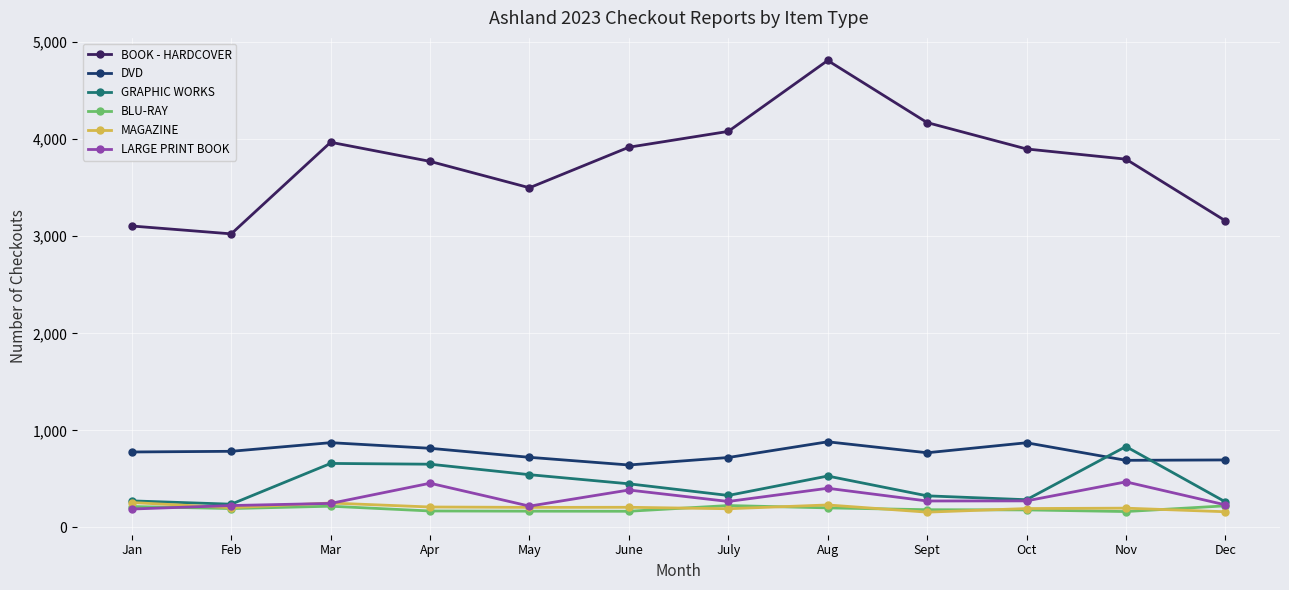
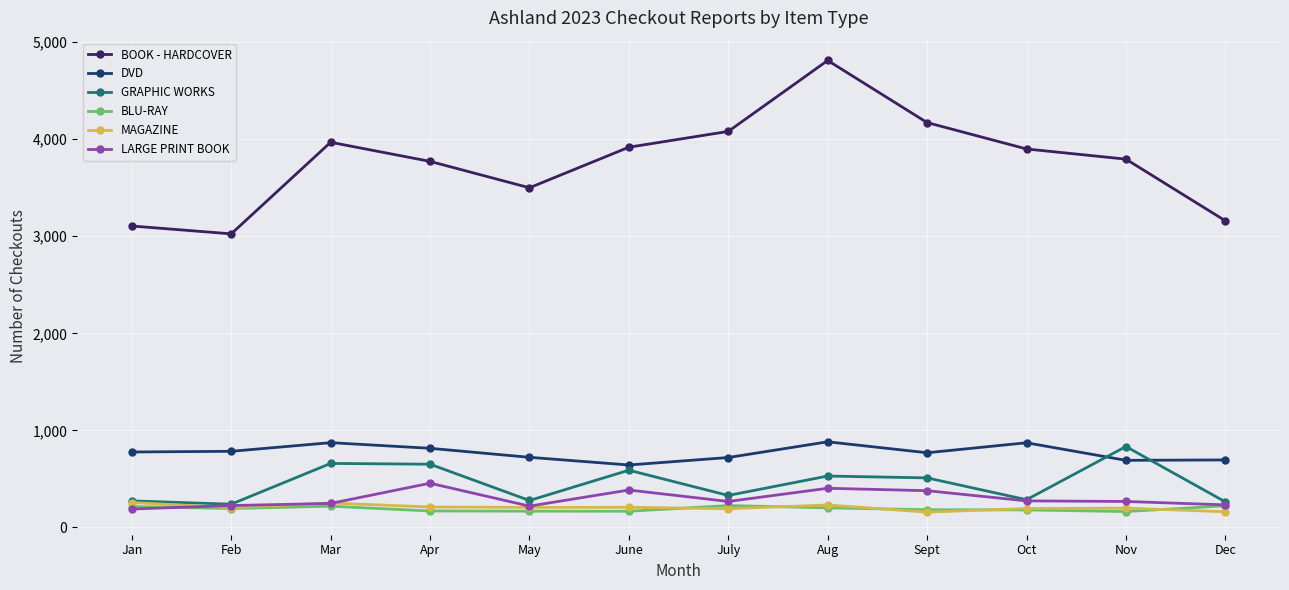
  {
    "GRAPHIC WORKS": {
      "Mar": 700,
      "Apr": 700,
-     "May": 500,
-     "June": 400,
+     "May": 300,
+     "June": 600,
      "July": 300,
      "Aug": 500,
-     "Sept": 300,
+     "Sept": 500,
      "Nov": 800,
      "Dec": 300
    },
    "BLU-RAY": {
      "Mar": 200,
      "Apr": 200,
      "May": 200,
      "June": 200,
      "July": 200,
      "Aug": 200,
      "Nov": 200
    },
    "MAGAZINE": {
      "Apr": 200,
      "June": 200,
      "July": 200,
      "Aug": 200,
      "Nov": 200,
      "Dec": 200
    },
    "LARGE PRINT BOOK": {
      "Apr": 500,
      "June": 400,
      "July": 300,
      "Aug": 400,
-     "Sept": 300,
-     "Nov": 500
+     "Sept": 400,
+     "Nov": 300
    }
  }
